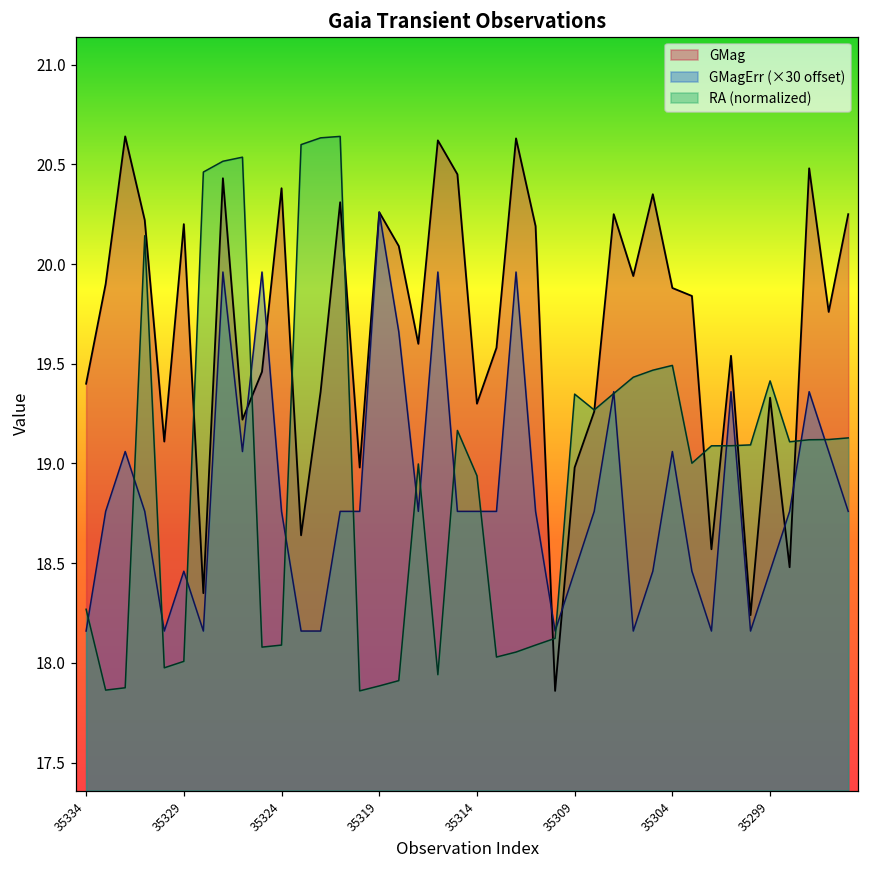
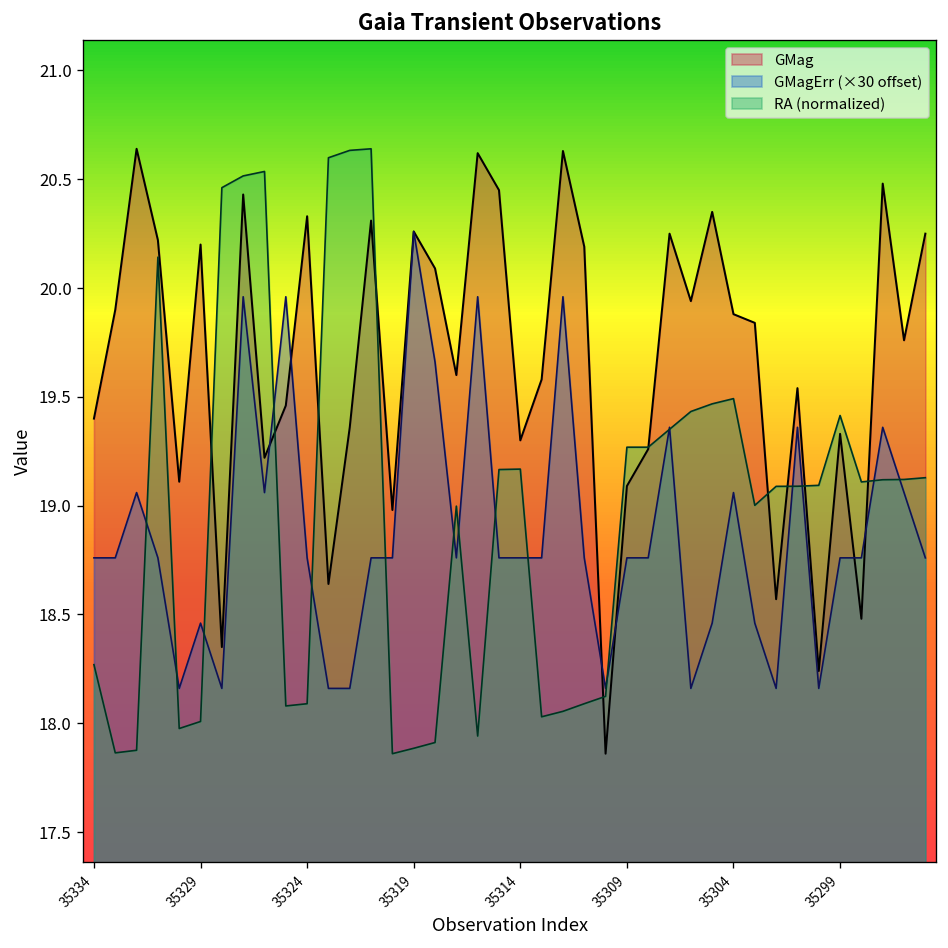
  {
    "GMag": {
      "35334": 19.40,
      "35329": 20.20,
-     "35324": 20.38,
+     "35324": 20.33,
      "35314": 19.30,
-     "35309": 18.98,
+     "35309": 19.09,
      "35304": 19.88,
      "35299": 19.33
    },
    "GMagErr (×30 offset)": {
-     "35334": 18.16,
+     "35334": 18.76,
      "35329": 18.46,
      "35324": 18.76,
      "35314": 18.76,
-     "35309": 18.46,
+     "35309": 18.76,
      "35304": 19.06,
-     "35299": 18.46
+     "35299": 18.76
    },
    "RA (normalized)": {
      "35334": 18.27,
      "35329": 18.01,
      "35324": 18.09,
      "35319": 17.88,
-     "35314": 18.94,
-     "35309": 19.35,
+     "35314": 19.17,
+     "35309": 19.27,
      "35304": 19.49,
      "35299": 19.41
    }
  }
